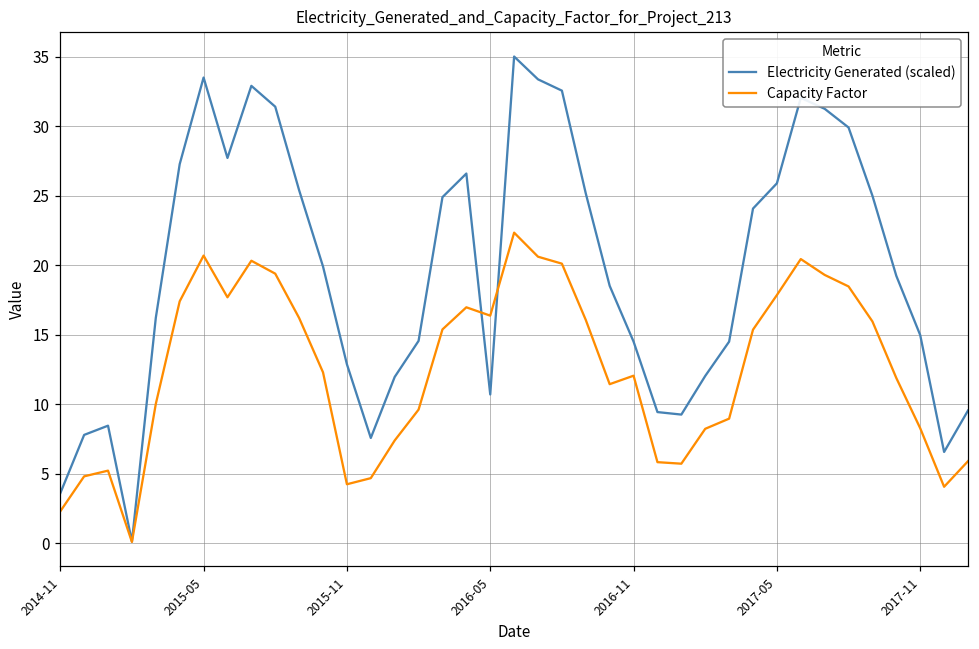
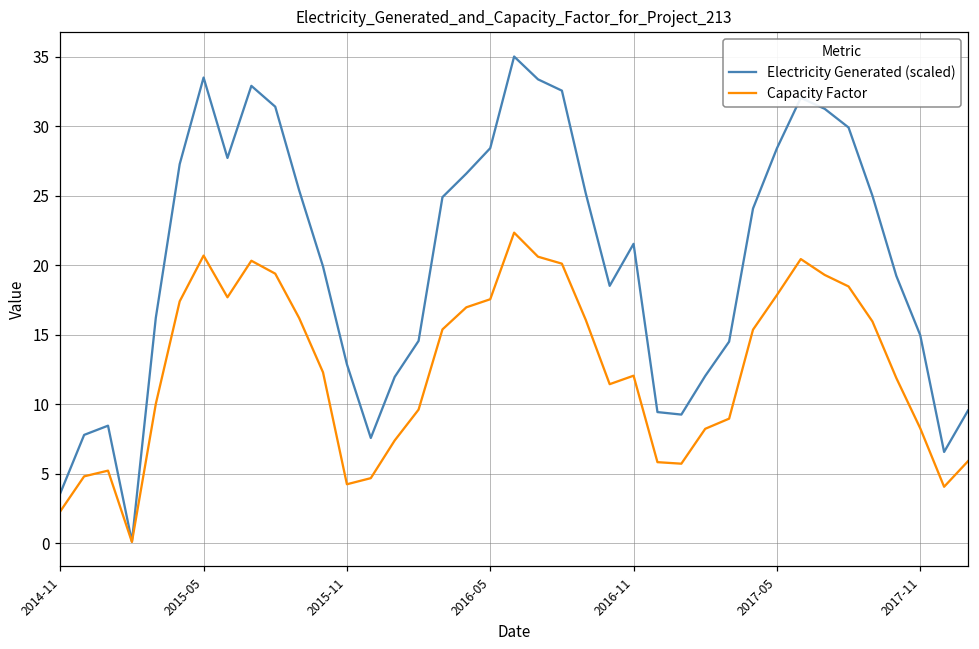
  {
    "Electricity Generated (scaled)": {
      "2014-11": 3.6,
      "2015-05": 33.5,
      "2015-11": 12.9,
-     "2016-05": 10.7,
-     "2016-11": 14.5,
-     "2017-05": 25.9,
+     "2016-05": 28.4,
+     "2016-11": 21.5,
+     "2017-05": 28.4,
      "2017-11": 15.0
    },
    "Capacity Factor": {
      "2014-11": 2.3,
      "2015-05": 20.7,
      "2015-11": 4.2,
-     "2016-05": 16.4,
+     "2016-05": 17.5,
      "2016-11": 12.0,
      "2017-05": 17.8,
      "2017-11": 8.3
    }
  }
